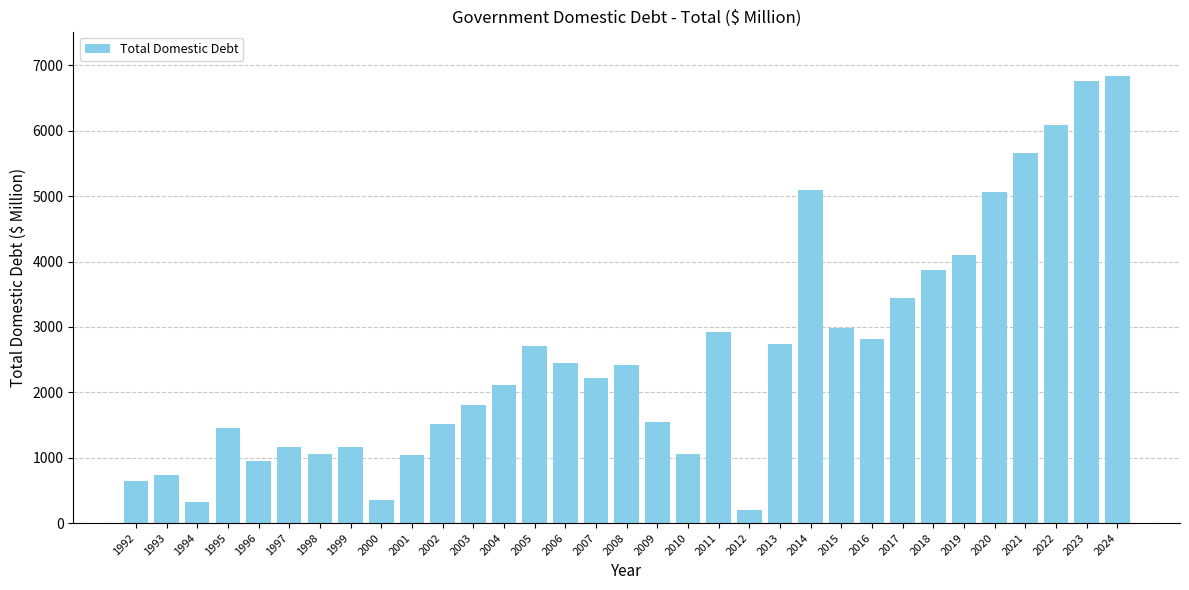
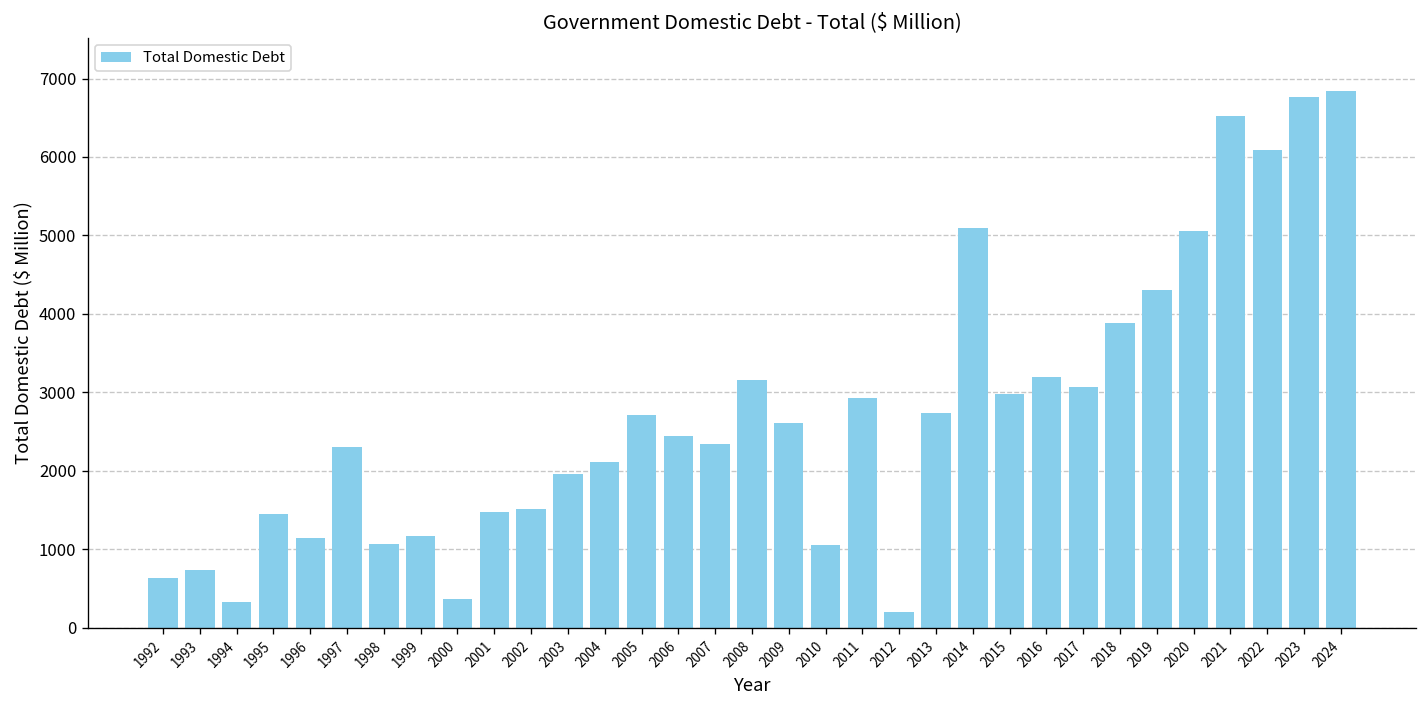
  {
    "1992": 600,
    "1993": 700,
    "1994": 300,
    "1995": 1500,
-   "1996": 900,
-   "1997": 1200,
+   "1996": 1100,
+   "1997": 2300,
    "1998": 1100,
    "1999": 1200,
    "2000": 400,
-   "2001": 1000,
+   "2001": 1500,
    "2002": 1500,
-   "2003": 1800,
+   "2003": 2000,
    "2004": 2100,
    "2005": 2700,
    "2006": 2400,
-   "2007": 2200,
-   "2008": 2400,
-   "2009": 1500,
+   "2007": 2300,
+   "2008": 3200,
+   "2009": 2600,
    "2010": 1100,
    "2011": 2900,
    "2012": 200,
    "2013": 2700,
    "2014": 5100,
    "2015": 3000,
-   "2016": 2800,
-   "2017": 3400,
+   "2016": 3200,
+   "2017": 3100,
    "2018": 3900,
-   "2019": 4100,
+   "2019": 4300,
    "2020": 5100,
-   "2021": 5700,
+   "2021": 6500,
    "2022": 6100,
    "2023": 6800,
    "2024": 6800
  }
